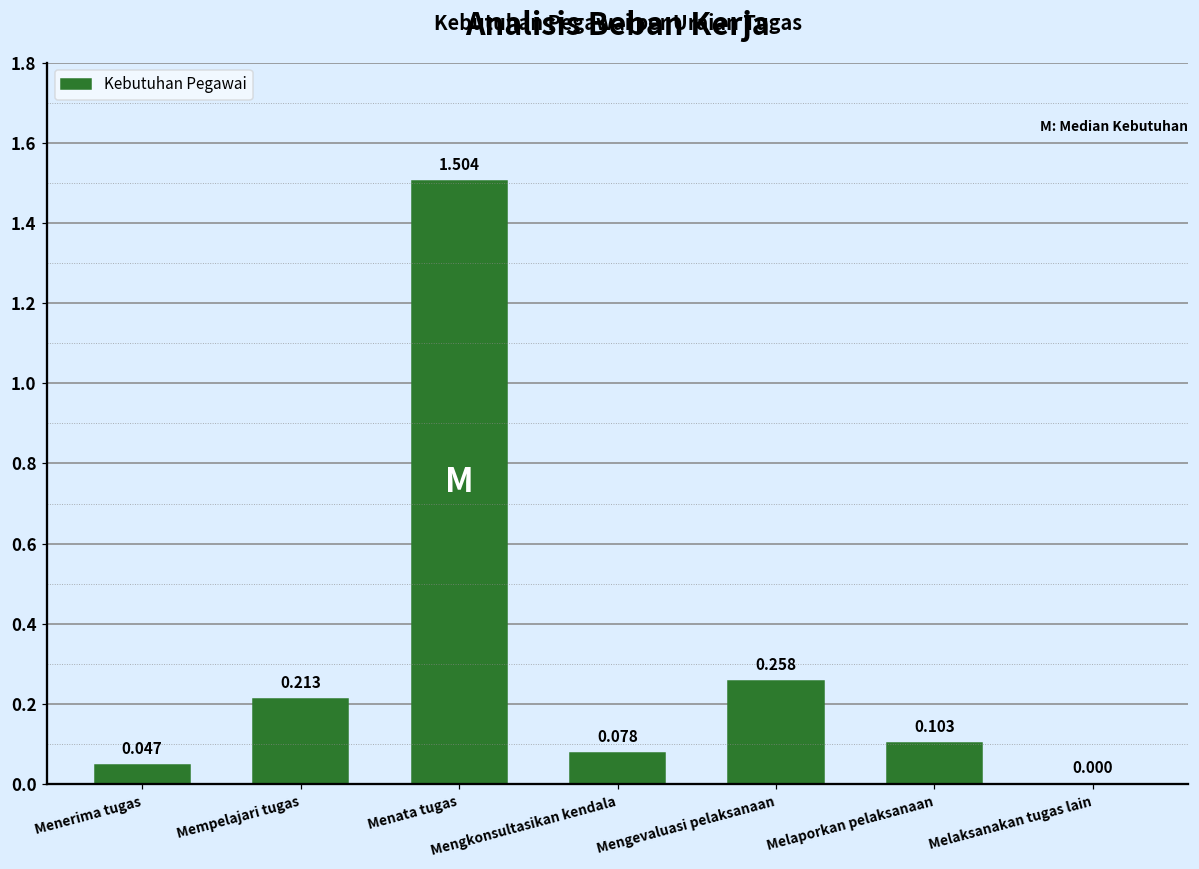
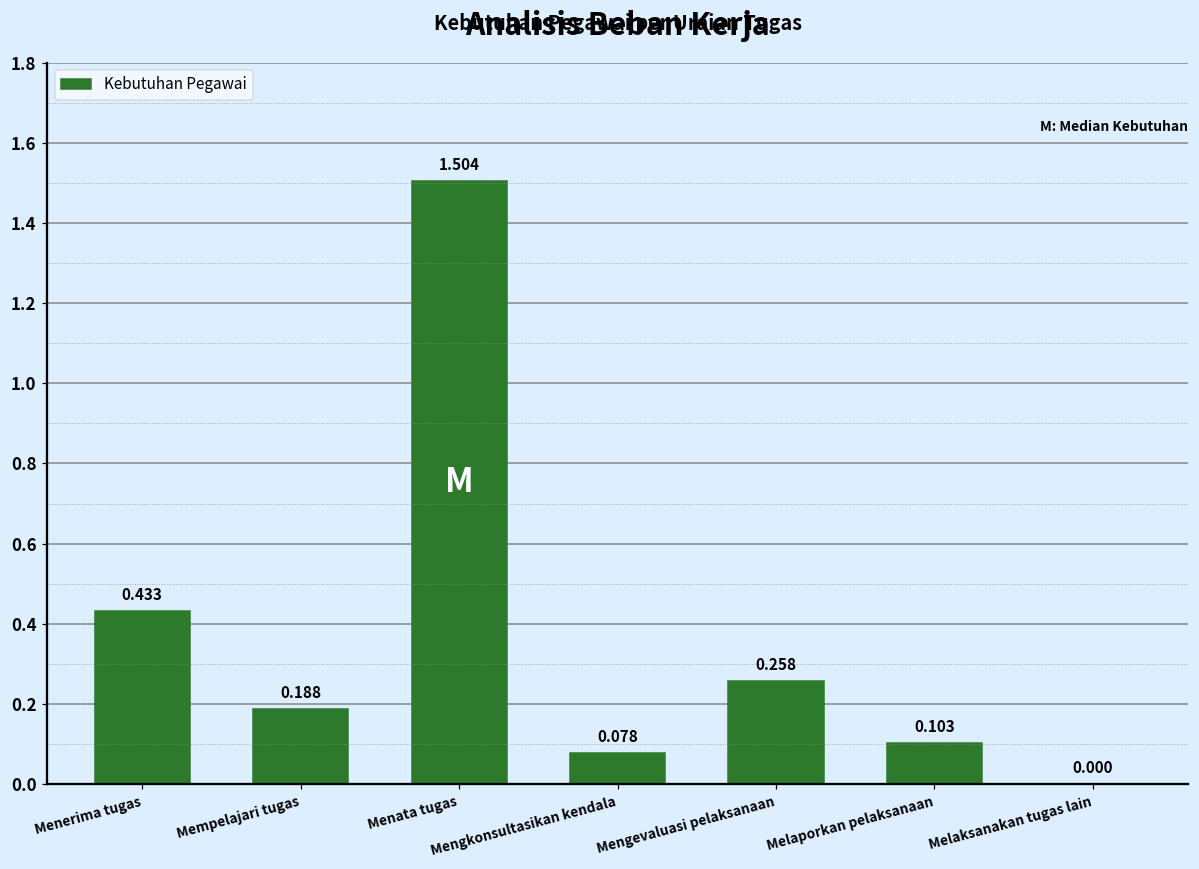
  {
-   "Menerima tugas": 0.047,
-   "Mempelajari tugas": 0.213,
+   "Menerima tugas": 0.433,
+   "Mempelajari tugas": 0.188,
    "Menata tugas": 1.504,
    "Mengkonsultasikan kendala": 0.078,
    "Mengevaluasi pelaksanaan": 0.258,
    "Melaporkan pelaksanaan": 0.103,
    "Melaksanakan tugas lain": 0.000
  }
